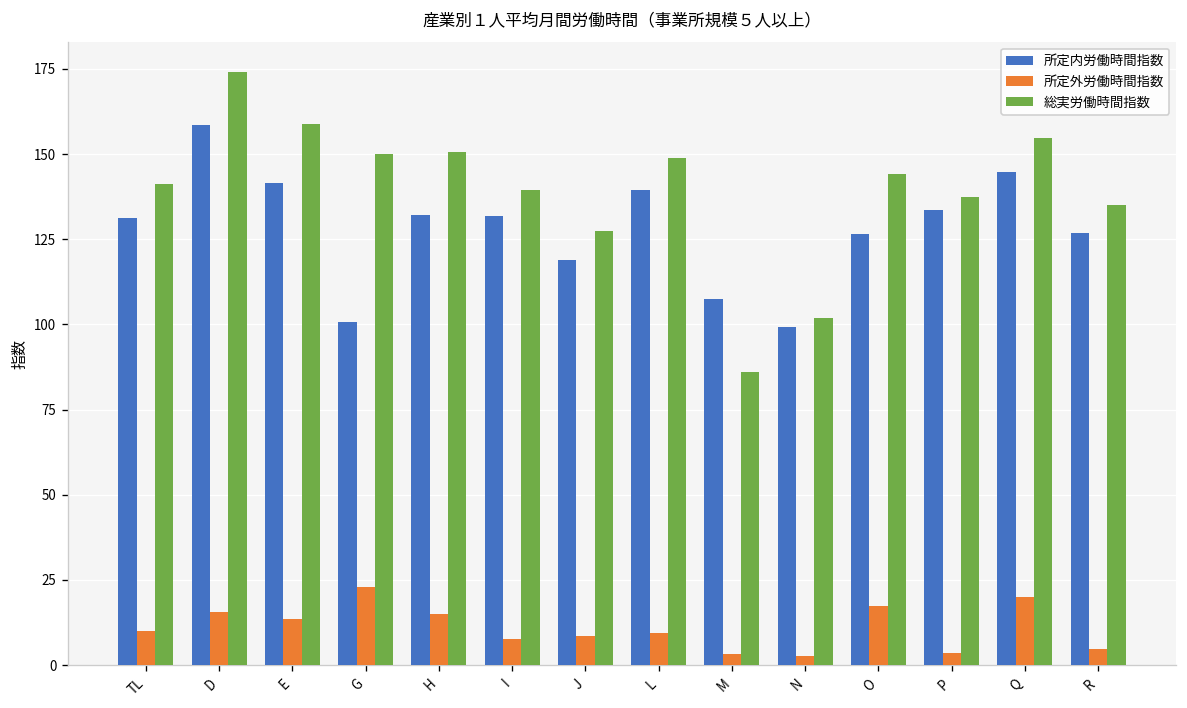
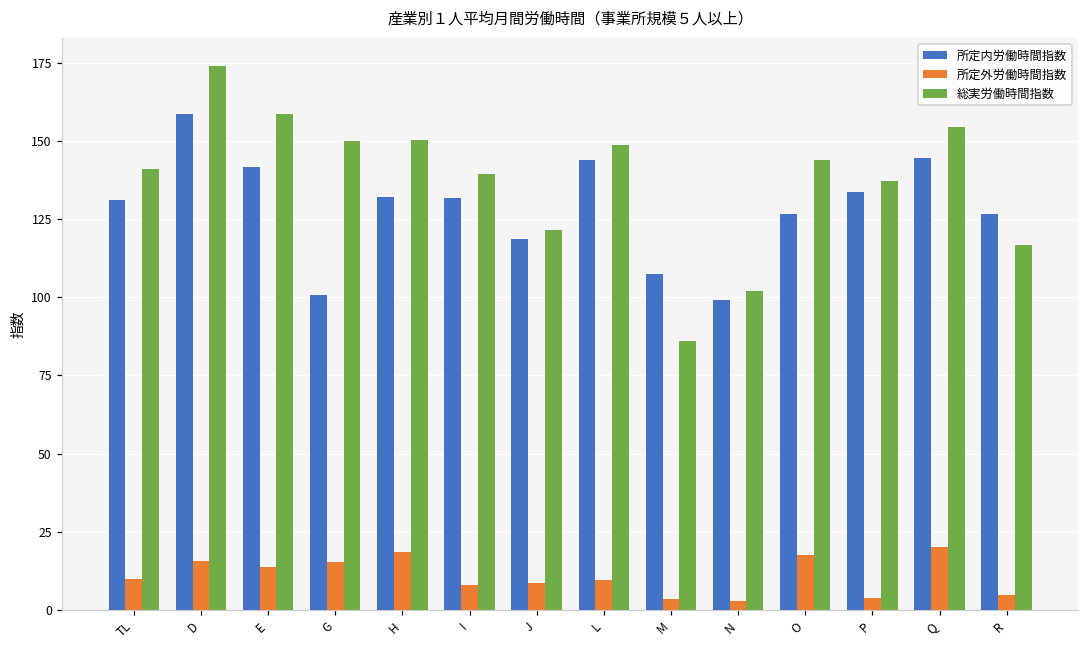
  {
    "所定内労働時間指数": {
      "TL": 131,
      "D": 159,
      "E": 142,
      "G": 101,
      "H": 132,
      "I": 132,
      "J": 119,
-     "L": 139,
+     "L": 144,
      "M": 108,
      "N": 99,
      "O": 127,
      "P": 134,
      "Q": 145,
      "R": 127
    },
    "所定外労働時間指数": {
      "TL": 10,
      "D": 16,
      "E": 14,
-     "G": 23,
-     "H": 15,
+     "G": 15,
+     "H": 19,
      "I": 8,
      "J": 9,
      "L": 10,
      "M": 3,
      "N": 3,
      "O": 18,
      "P": 4,
      "Q": 20,
      "R": 5
    },
    "総実労働時間指数": {
      "TL": 141,
      "D": 174,
      "E": 159,
      "G": 150,
      "H": 151,
      "I": 140,
-     "J": 127,
+     "J": 122,
      "L": 149,
      "M": 86,
      "N": 102,
      "O": 144,
      "P": 137,
      "Q": 155,
-     "R": 135
+     "R": 117
    }
  }
